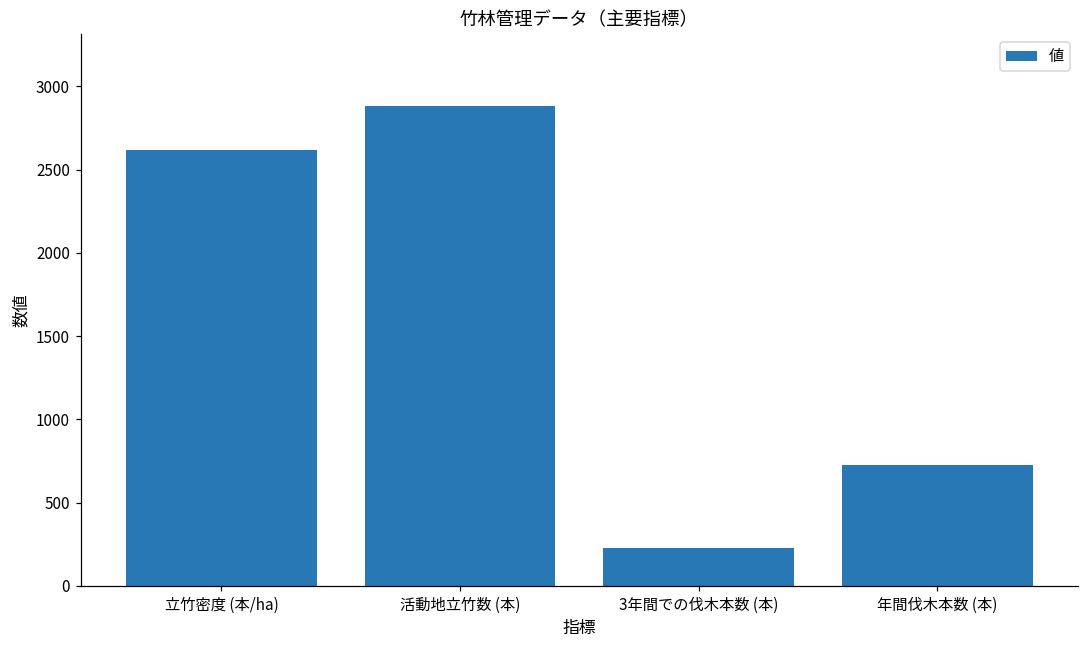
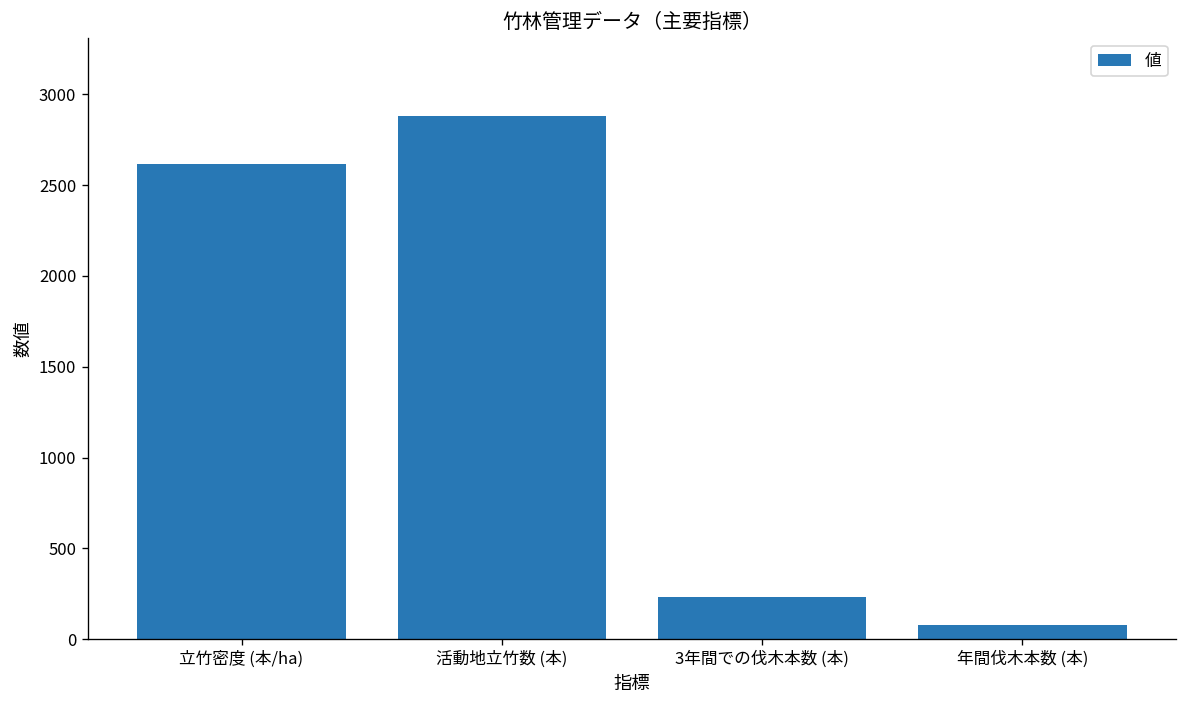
  {
    "立竹密度 (本/ha)": 2620,
    "活動地立竹数 (本)": 2880,
    "3年間での伐木本数 (本)": 230,
-   "年間伐木本数 (本)": 730
+   "年間伐木本数 (本)": 80
  }
